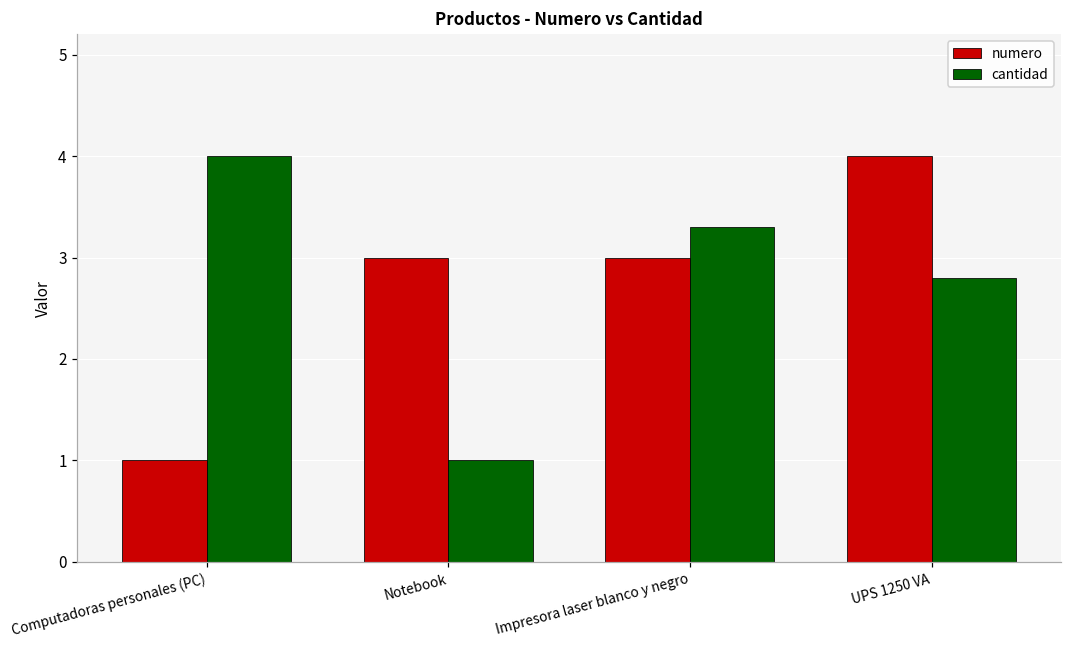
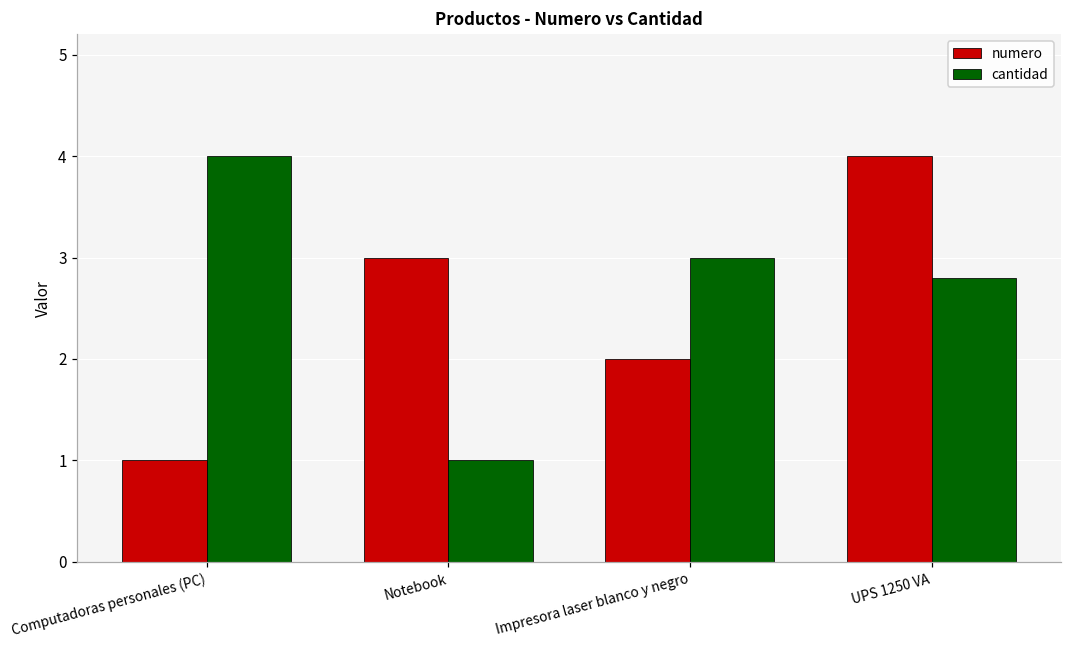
  {
    "numero": {
      "Computadoras personales (PC)": 1,
      "Notebook": 3,
-     "Impresora laser blanco y negro": 3,
+     "Impresora laser blanco y negro": 2,
      "UPS 1250 VA": 4
    },
    "cantidad": {
      "Computadoras personales (PC)": 4.0,
      "Notebook": 1.0,
-     "Impresora laser blanco y negro": 3.3,
+     "Impresora laser blanco y negro": 3.0,
      "UPS 1250 VA": 2.8
    }
  }
